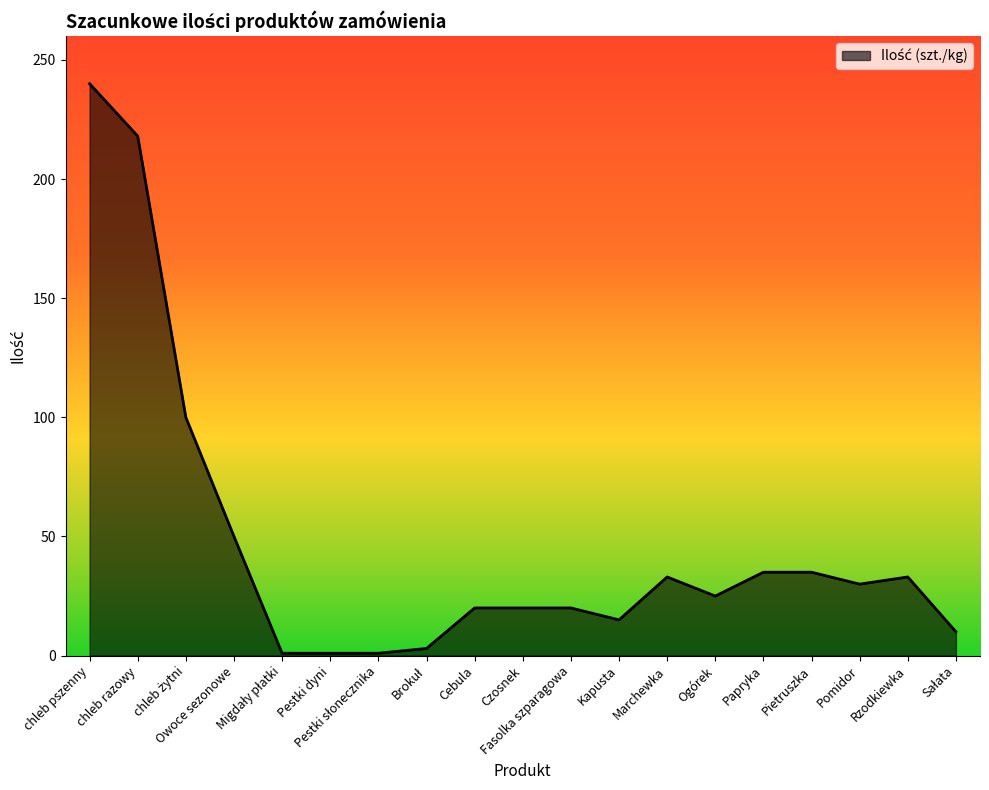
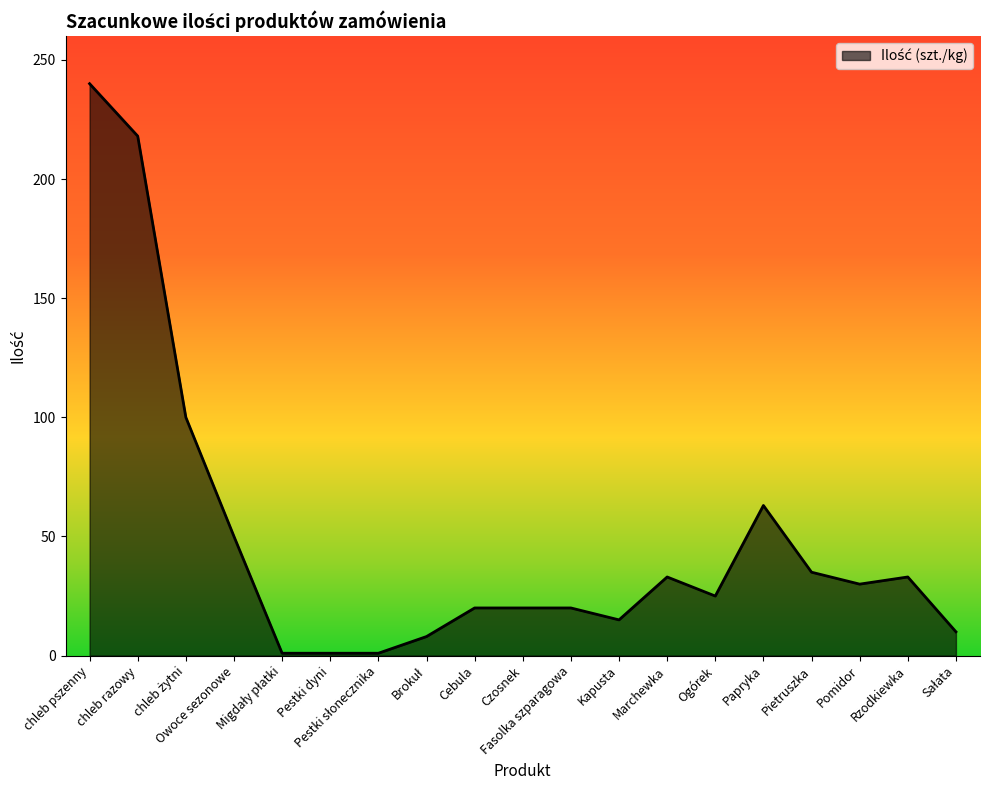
  {
    "chleb pszenny": 240,
    "chleb razowy": 218,
    "chleb żytni": 100,
    "Owoce sezonowe": 50,
    "Migdały płatki": 1,
    "Pestki dyni": 1,
    "Pestki słonecznika": 1,
-   "Brokuł": 3,
+   "Brokuł": 8,
    "Cebula": 20,
    "Czosnek": 20,
    "Fasolka szparagowa": 20,
    "Kapusta": 15,
    "Marchewka": 33,
    "Ogórek": 25,
-   "Papryka": 35,
+   "Papryka": 63,
    "Pietruszka": 35,
    "Pomidor": 30,
    "Rzodkiewka": 33,
    "Sałata": 10
  }
